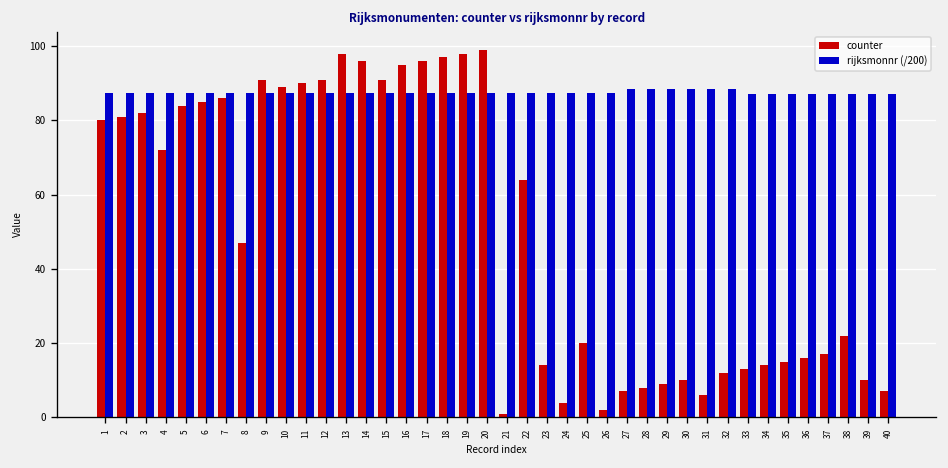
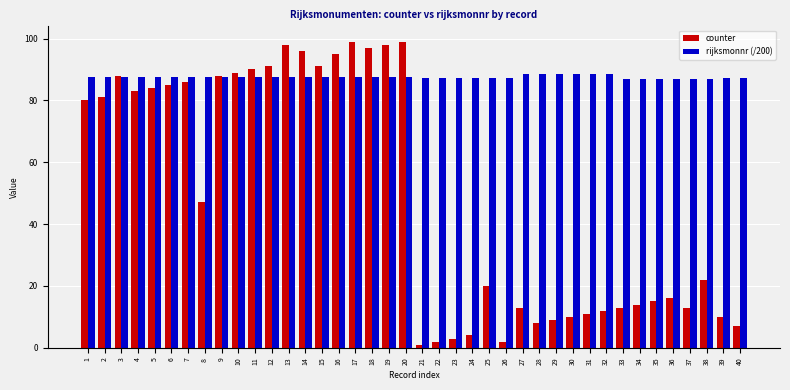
  {
    "counter": {
      "1": 80,
      "2": 81,
-     "3": 82,
-     "4": 72,
+     "3": 88,
+     "4": 83,
      "5": 84,
      "6": 85,
      "7": 86,
      "8": 47,
-     "9": 91,
+     "9": 88,
      "10": 89,
      "11": 90,
      "12": 91,
      "13": 98,
      "14": 96,
      "15": 91,
      "16": 95,
-     "17": 96,
+     "17": 99,
      "18": 97,
      "19": 98,
      "20": 99,
      "21": 1,
-     "22": 64,
-     "23": 14,
+     "22": 2,
+     "23": 3,
      "24": 4,
      "25": 20,
      "26": 2,
-     "27": 7,
+     "27": 13,
      "28": 8,
      "29": 9,
      "30": 10,
-     "31": 6,
+     "31": 11,
      "32": 12,
      "33": 13,
      "34": 14,
      "35": 15,
      "36": 16,
-     "37": 17,
+     "37": 13,
      "38": 22,
      "39": 10,
      "40": 7
    },
    "rijksmonnr (/200)": {
      "1": 87,
      "2": 87,
      "3": 87,
      "4": 87,
      "5": 87,
      "6": 87,
      "7": 87,
      "8": 87,
      "9": 87,
      "10": 87,
      "11": 87,
      "12": 87,
      "13": 87,
      "14": 87,
      "15": 87,
      "16": 87,
      "17": 87,
      "18": 88,
      "19": 88,
      "20": 88,
      "21": 87,
      "22": 87,
      "23": 87,
      "24": 87,
      "25": 87,
      "26": 87,
      "27": 89,
      "28": 89,
      "29": 89,
      "30": 89,
      "31": 89,
      "32": 89,
      "33": 87,
      "34": 87,
      "35": 87,
      "36": 87,
      "37": 87,
      "38": 87,
      "39": 87,
      "40": 87
    }
  }
